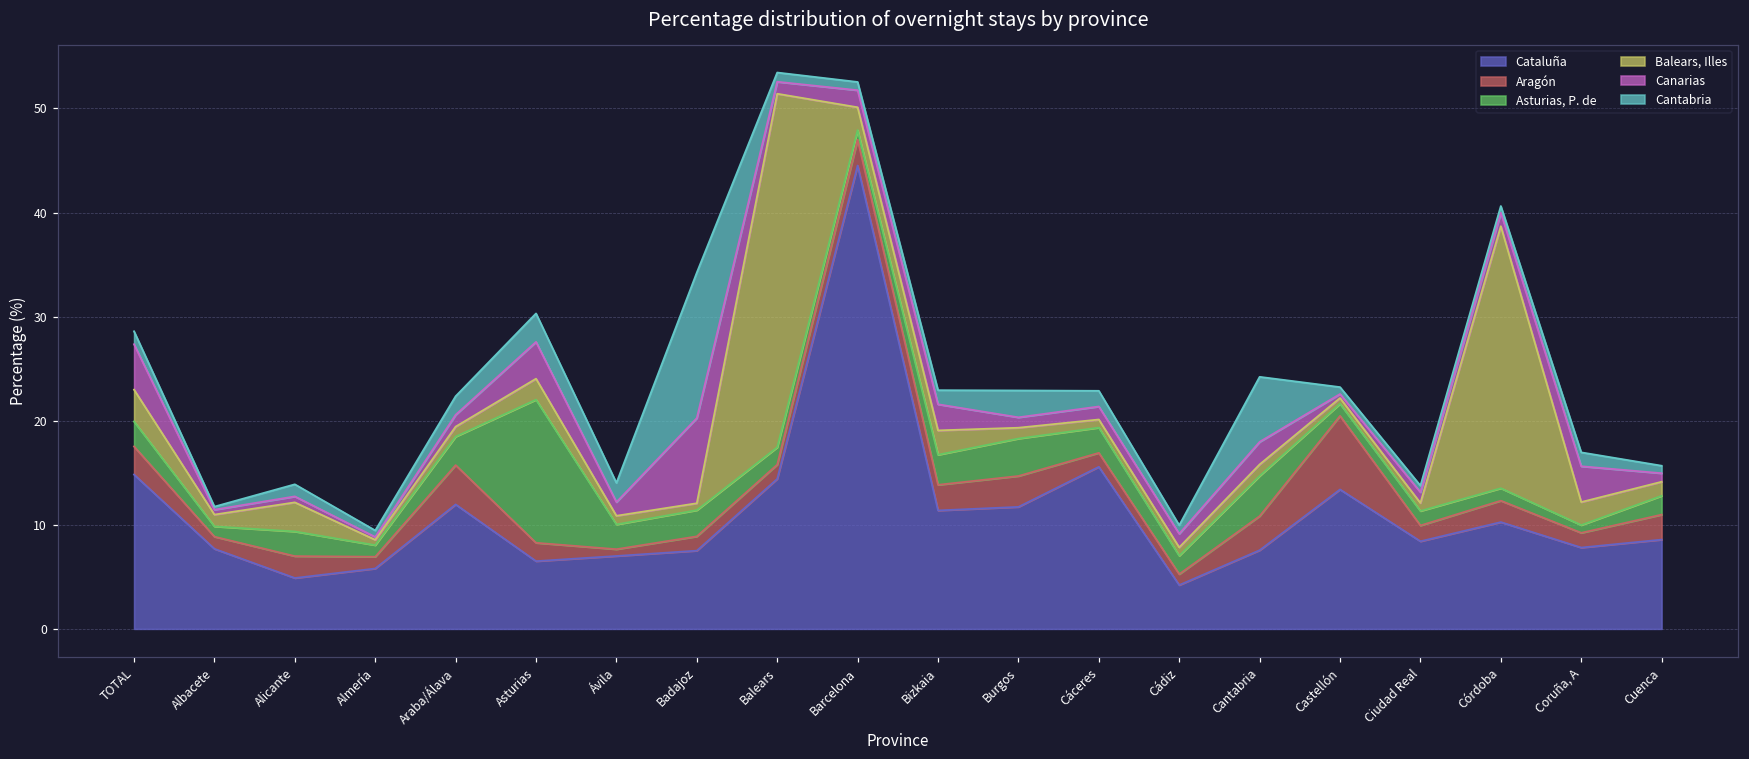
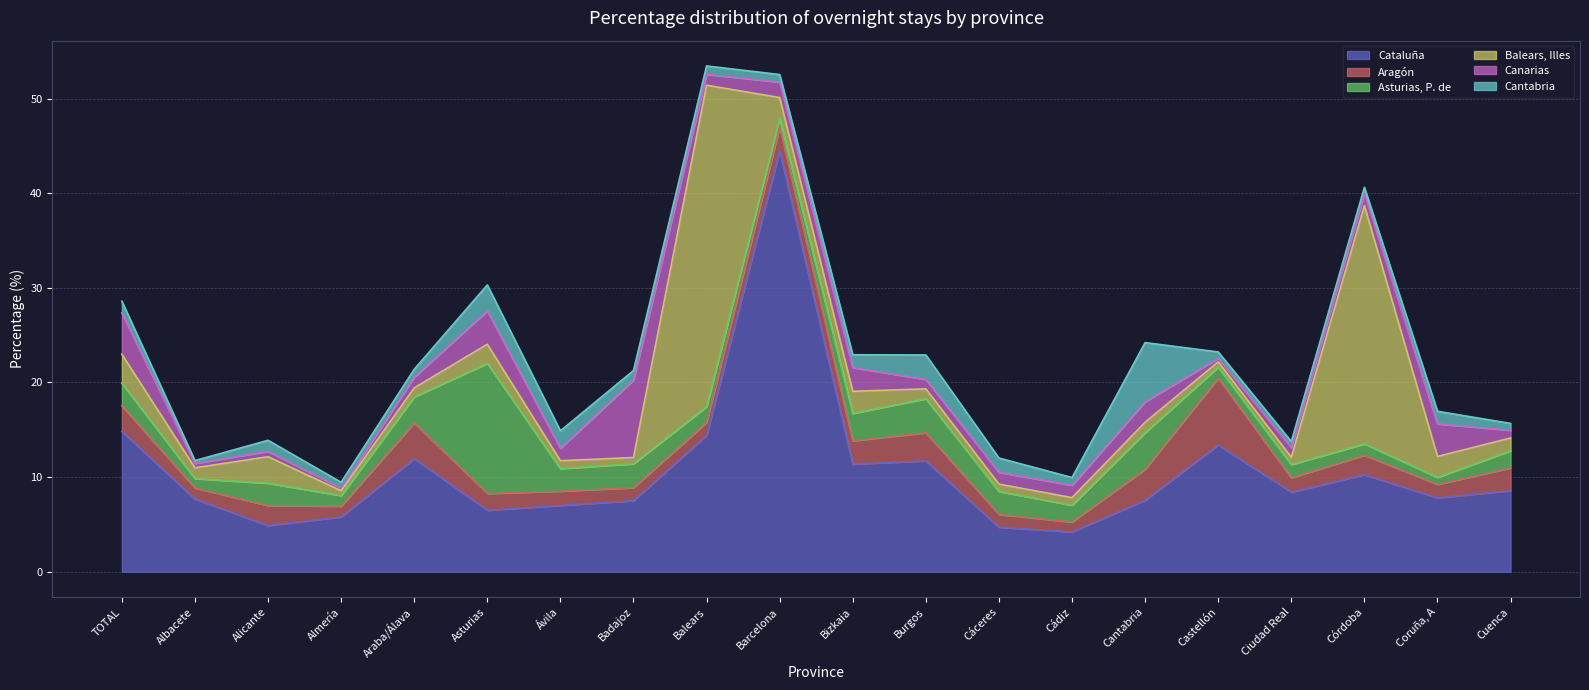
  {
    "Cataluña": {
      "TOTAL": 15,
      "Albacete": 8,
      "Alicante": 5,
      "Almería": 6,
      "Araba/Álava": 12,
      "Asturias": 7,
      "Ávila": 7,
      "Badajoz": 8,
      "Balears": 14,
      "Barcelona": 45,
      "Bizkaia": 11,
      "Burgos": 12,
-     "Cáceres": 16,
+     "Cáceres": 5,
      "Cádiz": 4,
      "Cantabria": 8,
      "Castellón": 13,
      "Ciudad Real": 8,
      "Córdoba": 10,
      "Coruña, A": 8,
      "Cuenca": 9
    },
    "Aragón": {
      "TOTAL": 3,
      "Albacete": 1,
      "Alicante": 2,
      "Almería": 1,
      "Araba/Álava": 4,
      "Asturias": 2,
-     "Ávila": 1,
+     "Ávila": 2,
      "Badajoz": 1,
      "Balears": 1,
      "Barcelona": 2,
      "Bizkaia": 2,
      "Burgos": 3,
      "Cáceres": 1,
      "Cádiz": 1,
      "Cantabria": 3,
      "Castellón": 7,
      "Ciudad Real": 2,
      "Córdoba": 2,
      "Coruña, A": 1,
      "Cuenca": 2
    },
    "Asturias, P. de": {
      "TOTAL": 2,
      "Albacete": 1,
      "Alicante": 2,
      "Almería": 1,
      "Araba/Álava": 3,
      "Asturias": 14,
      "Ávila": 2,
      "Badajoz": 3,
      "Balears": 2,
      "Barcelona": 1,
      "Bizkaia": 3,
      "Burgos": 4,
      "Cáceres": 2,
      "Cádiz": 2,
      "Cantabria": 4,
      "Castellón": 1,
      "Ciudad Real": 1,
      "Córdoba": 1,
      "Coruña, A": 1,
      "Cuenca": 2
    },
    "Balears, Illes": {
      "TOTAL": 3,
      "Albacete": 1,
      "Alicante": 3,
      "Araba/Álava": 1,
      "Asturias": 2,
      "Ávila": 1,
      "Badajoz": 1,
      "Balears": 34,
      "Barcelona": 2,
      "Bizkaia": 2,
      "Burgos": 1,
      "Cáceres": 1,
      "Cádiz": 1,
      "Cantabria": 1,
      "Castellón": 1,
      "Ciudad Real": 1,
      "Córdoba": 25,
      "Coruña, A": 2,
      "Cuenca": 1
    },
    "Canarias": {
      "TOTAL": 4,
      "Albacete": 0,
      "Alicante": 1,
      "Araba/Álava": 1,
      "Asturias": 4,
      "Ávila": 1,
      "Badajoz": 8,
      "Balears": 1,
      "Barcelona": 2,
      "Bizkaia": 3,
      "Burgos": 1,
      "Cáceres": 1,
      "Cádiz": 1,
      "Cantabria": 2,
      "Castellón": 0,
      "Ciudad Real": 1,
      "Córdoba": 1,
      "Coruña, A": 3,
      "Cuenca": 1
    },
    "Cantabria": {
      "TOTAL": 1,
      "Albacete": 0,
      "Alicante": 1,
      "Almería": 1,
-     "Araba/Álava": 2,
+     "Araba/Álava": 1,
      "Asturias": 3,
      "Ávila": 2,
-     "Badajoz": 14,
+     "Badajoz": 1,
      "Balears": 1,
      "Barcelona": 1,
      "Bizkaia": 1,
      "Burgos": 3,
      "Cáceres": 2,
      "Cádiz": 1,
      "Cantabria": 6,
      "Castellón": 1,
      "Ciudad Real": 1,
      "Córdoba": 1,
      "Coruña, A": 1,
      "Cuenca": 1
    }
  }
